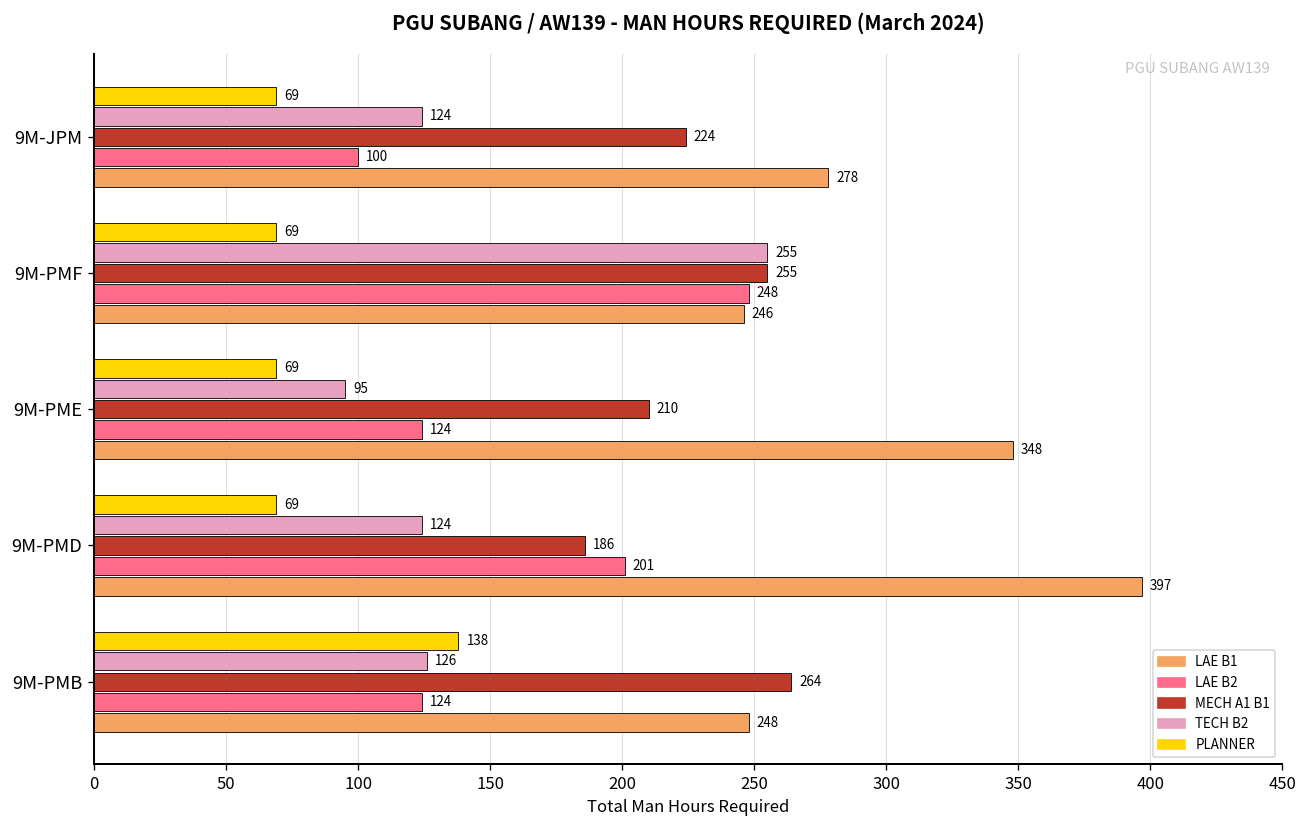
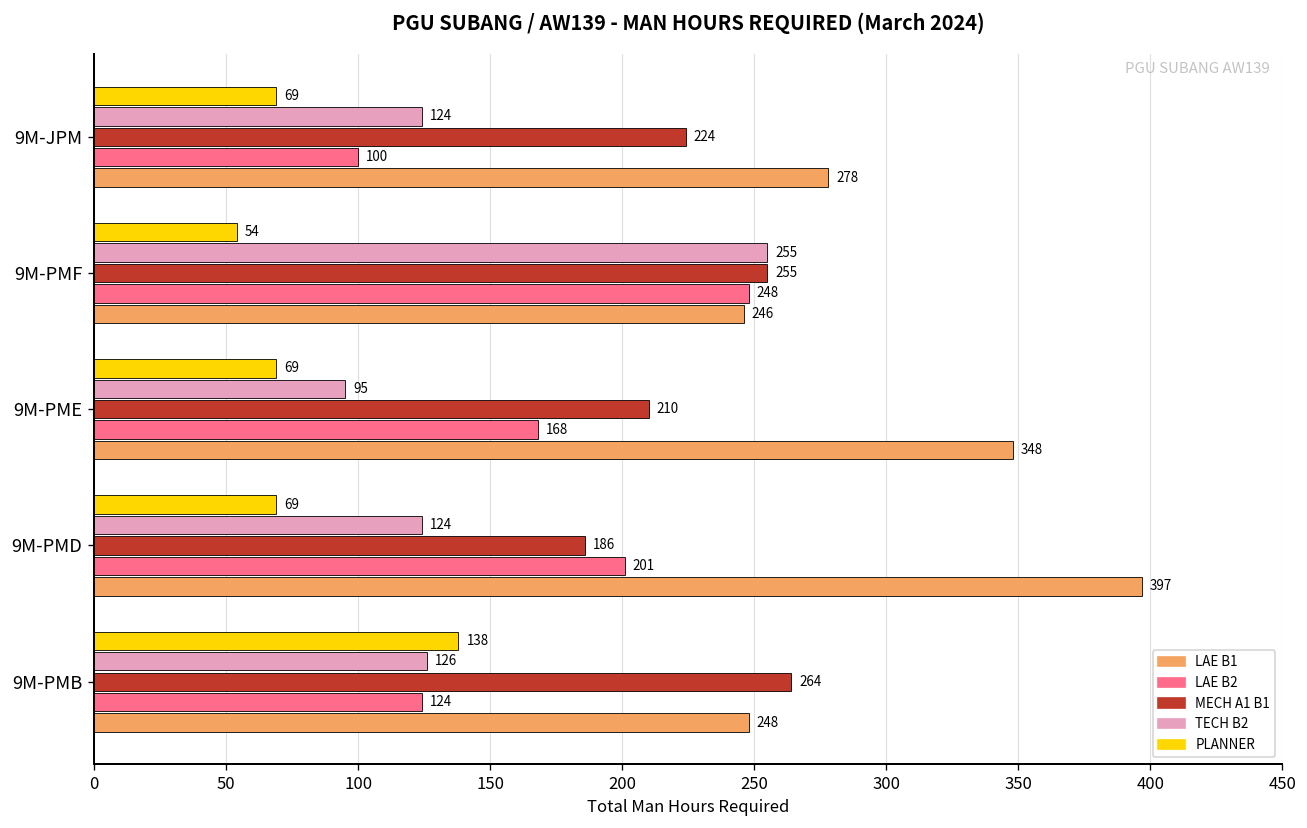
  {
    "LAE B1": {
      "9M-JPM": 278,
      "9M-PMF": 246,
      "9M-PME": 348,
      "9M-PMD": 397,
      "9M-PMB": 248
    },
    "LAE B2": {
      "9M-JPM": 100,
      "9M-PMF": 248,
-     "9M-PME": 124,
+     "9M-PME": 168,
      "9M-PMD": 201,
      "9M-PMB": 124
    },
    "MECH A1 B1": {
      "9M-JPM": 224,
      "9M-PMF": 255,
      "9M-PME": 210,
      "9M-PMD": 186,
      "9M-PMB": 264
    },
    "TECH B2": {
      "9M-JPM": 124,
      "9M-PMF": 255,
      "9M-PME": 95,
      "9M-PMD": 124,
      "9M-PMB": 126
    },
    "PLANNER": {
      "9M-JPM": 69,
-     "9M-PMF": 69,
+     "9M-PMF": 54,
      "9M-PME": 69,
      "9M-PMD": 69,
      "9M-PMB": 138
    }
  }
